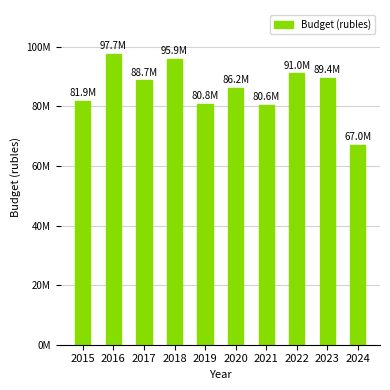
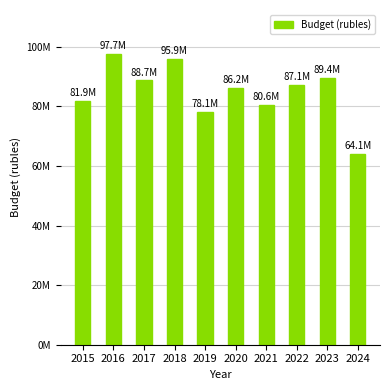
  {
    "2015": "81.9M",
    "2016": "97.7M",
    "2017": "88.7M",
    "2018": "95.9M",
-   "2019": "80.8M",
+   "2019": "78.1M",
    "2020": "86.2M",
    "2021": "80.6M",
-   "2022": "91.0M",
+   "2022": "87.1M",
    "2023": "89.4M",
-   "2024": "67.0M"
+   "2024": "64.1M"
  }
